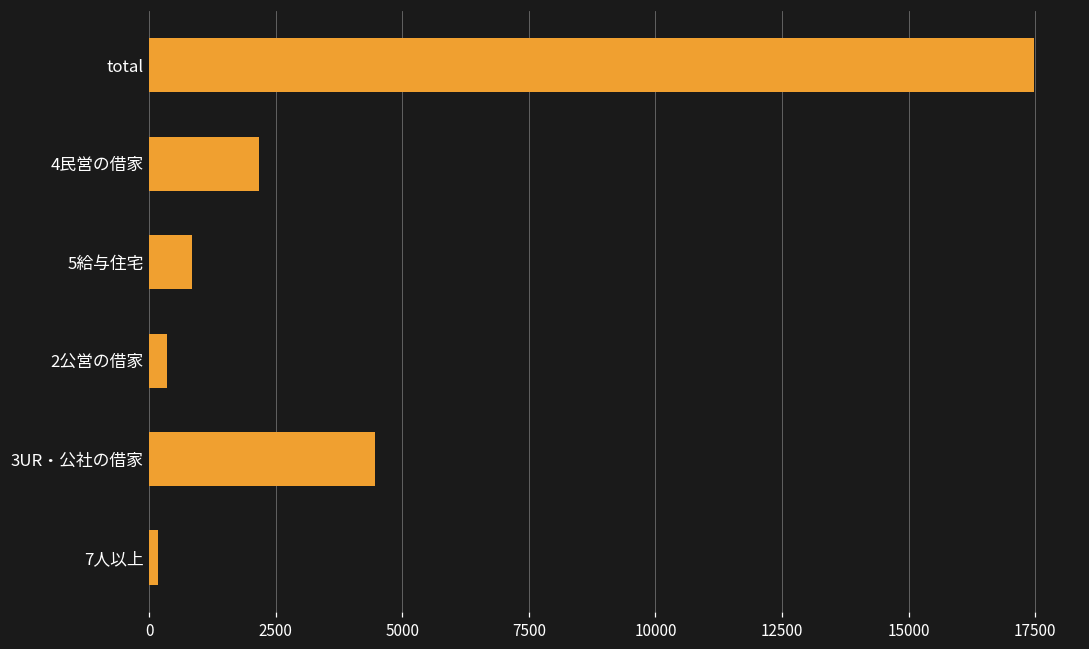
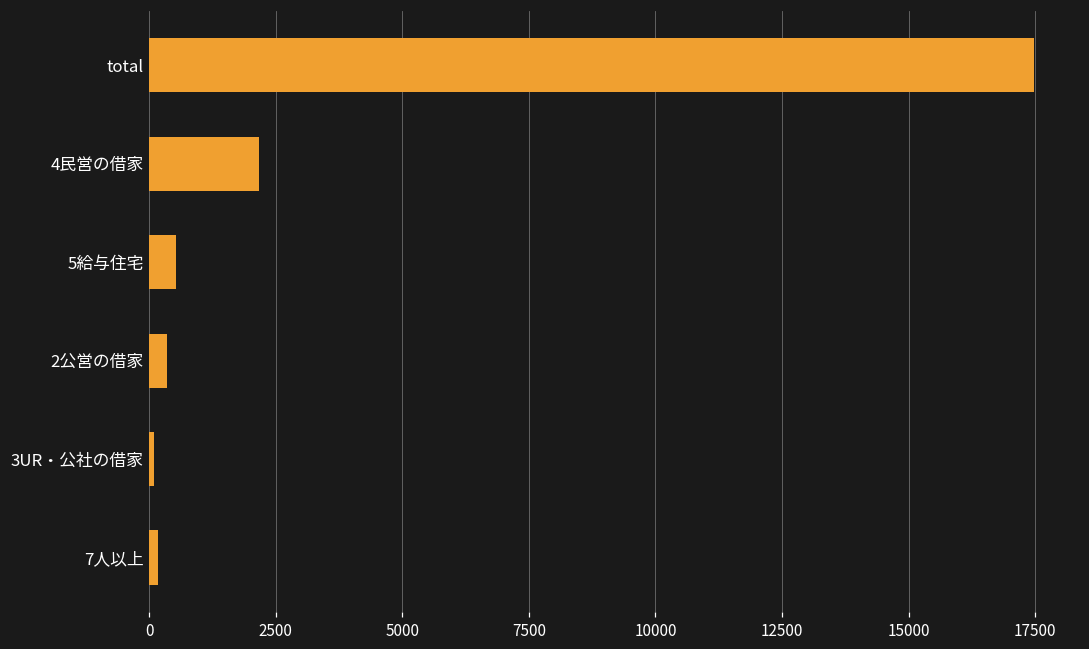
  {
    "total": 17500,
    "4民営の借家": 2200,
-   "5給与住宅": 900,
+   "5給与住宅": 500,
    "2公営の借家": 400,
-   "3UR・公社の借家": 4500,
+   "3UR・公社の借家": 100,
    "7人以上": 200
  }
